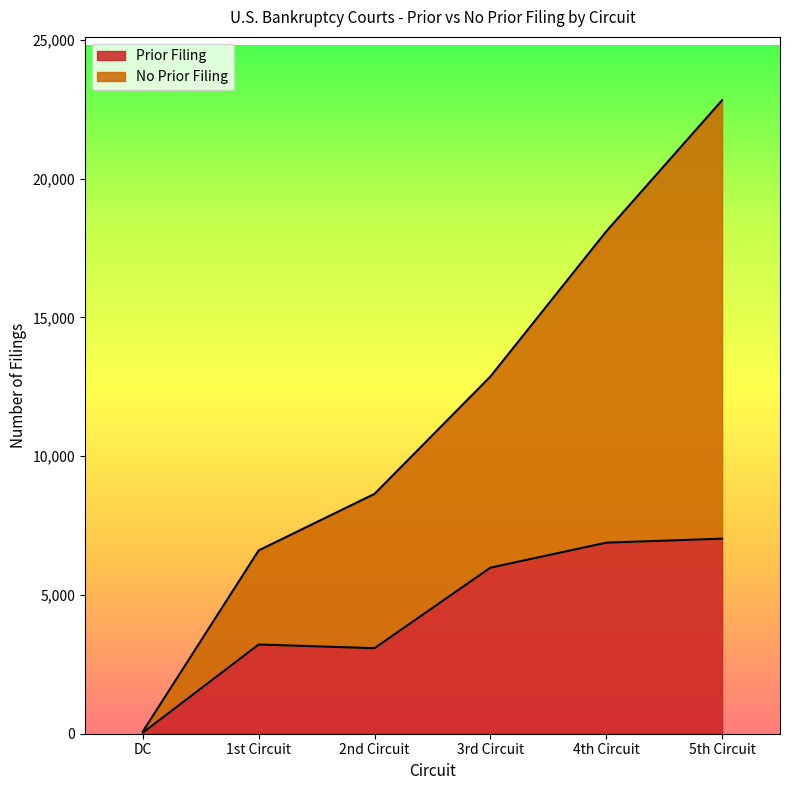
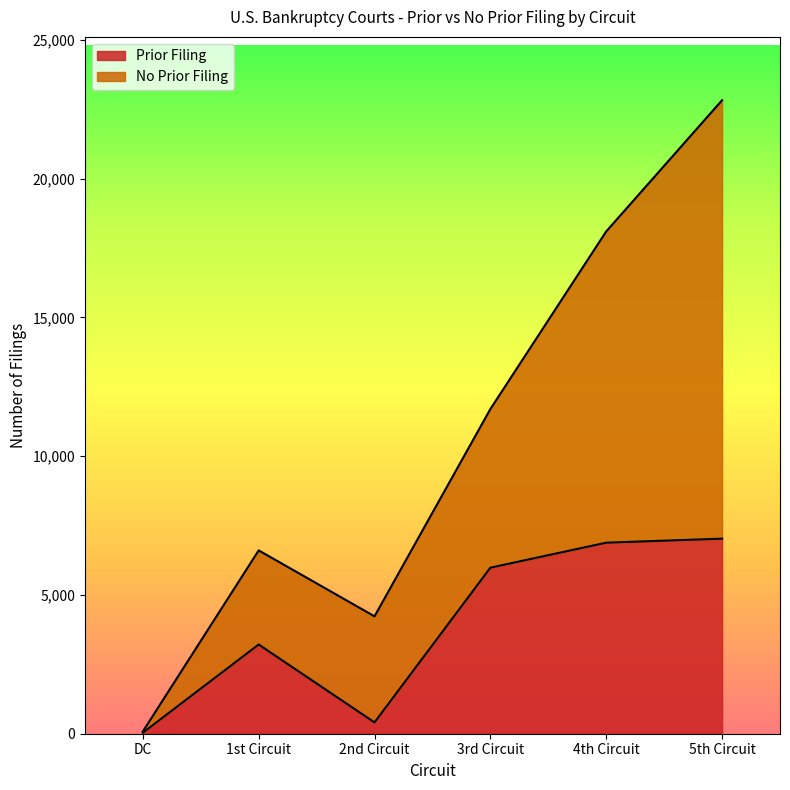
  {
    "Prior Filing": {
      "1st Circuit": "3,200",
-     "2nd Circuit": "3,100",
+     "2nd Circuit": "400",
      "3rd Circuit": "6,000",
      "4th Circuit": "6,900",
      "5th Circuit": "7,000"
    },
    "No Prior Filing": {
      "1st Circuit": "3,400",
-     "2nd Circuit": "5,600",
-     "3rd Circuit": "6,900",
+     "2nd Circuit": "3,800",
+     "3rd Circuit": "5,700",
      "4th Circuit": "11,200",
      "5th Circuit": "15,800"
    }
  }
